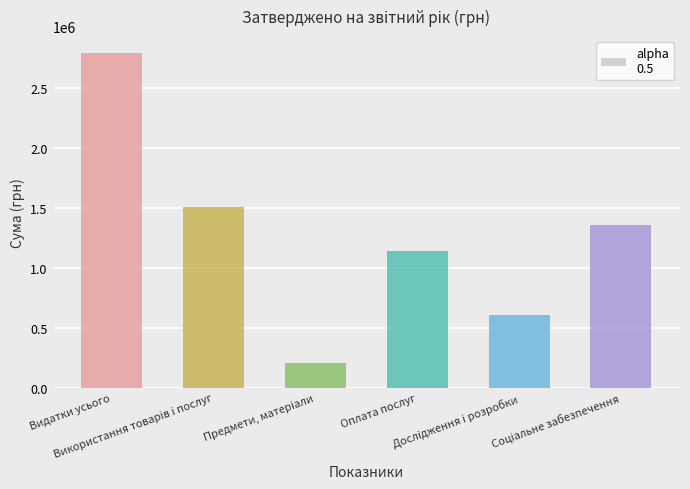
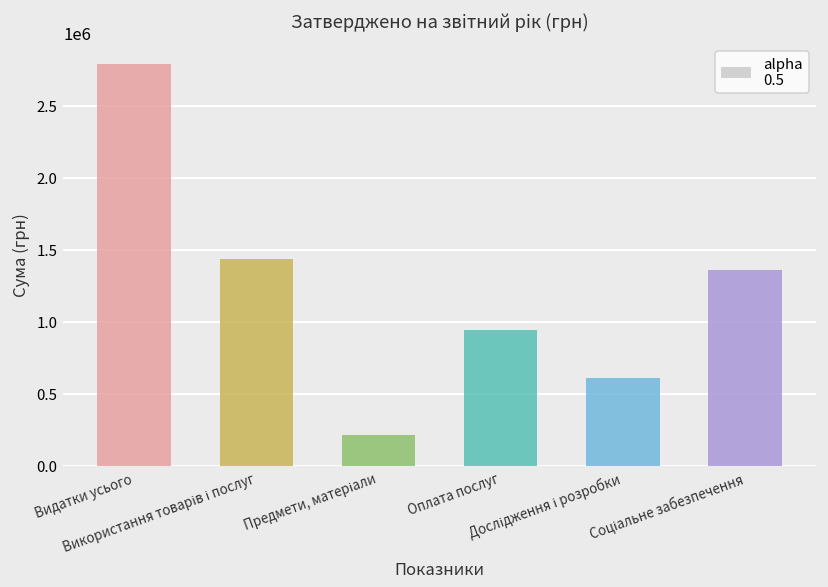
  {
    "Видатки усього": 2790000,
-   "Використання товарів і послуг": 1510000,
+   "Використання товарів і послуг": 1440000,
    "Предмети, матеріали": 210000,
-   "Оплата послуг": 1140000,
+   "Оплата послуг": 940000,
    "Дослідження і розробки": 610000,
    "Соціальне забезпечення": 1360000
  }
